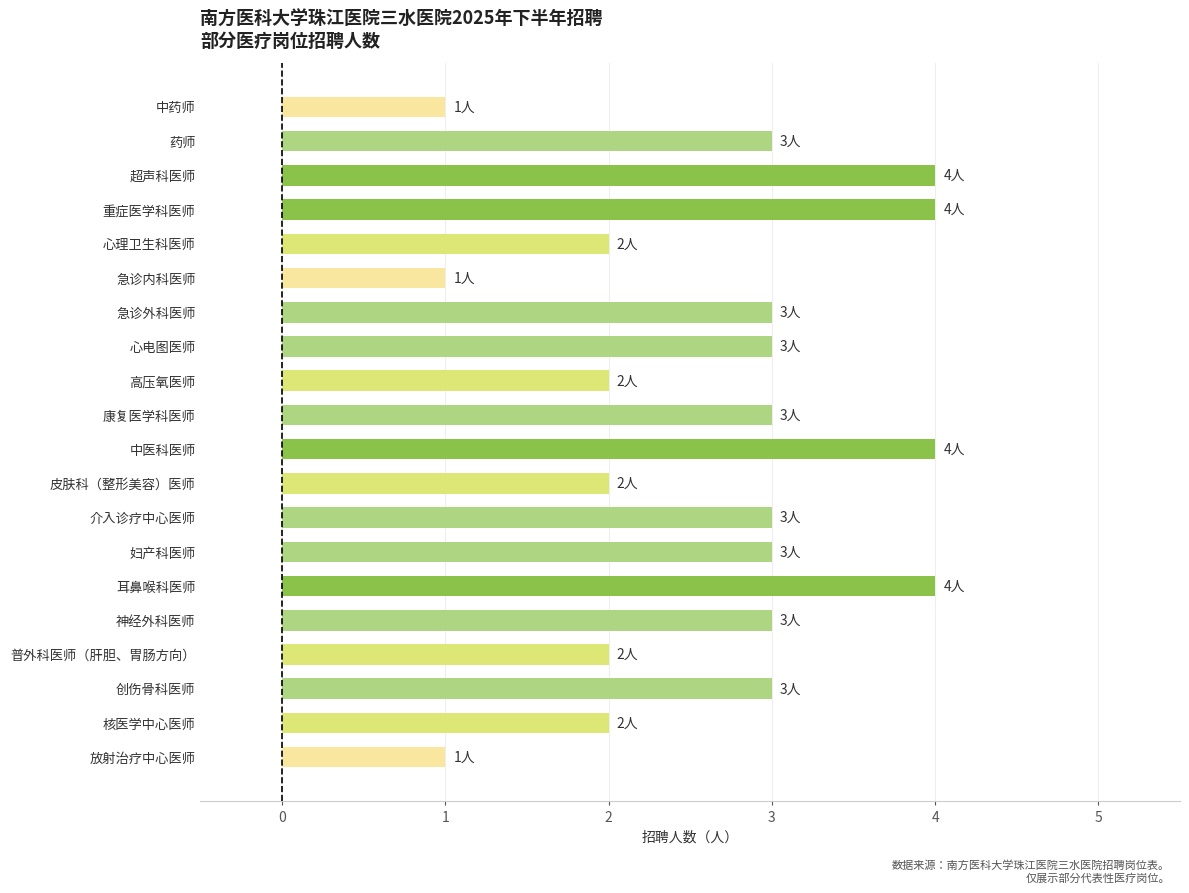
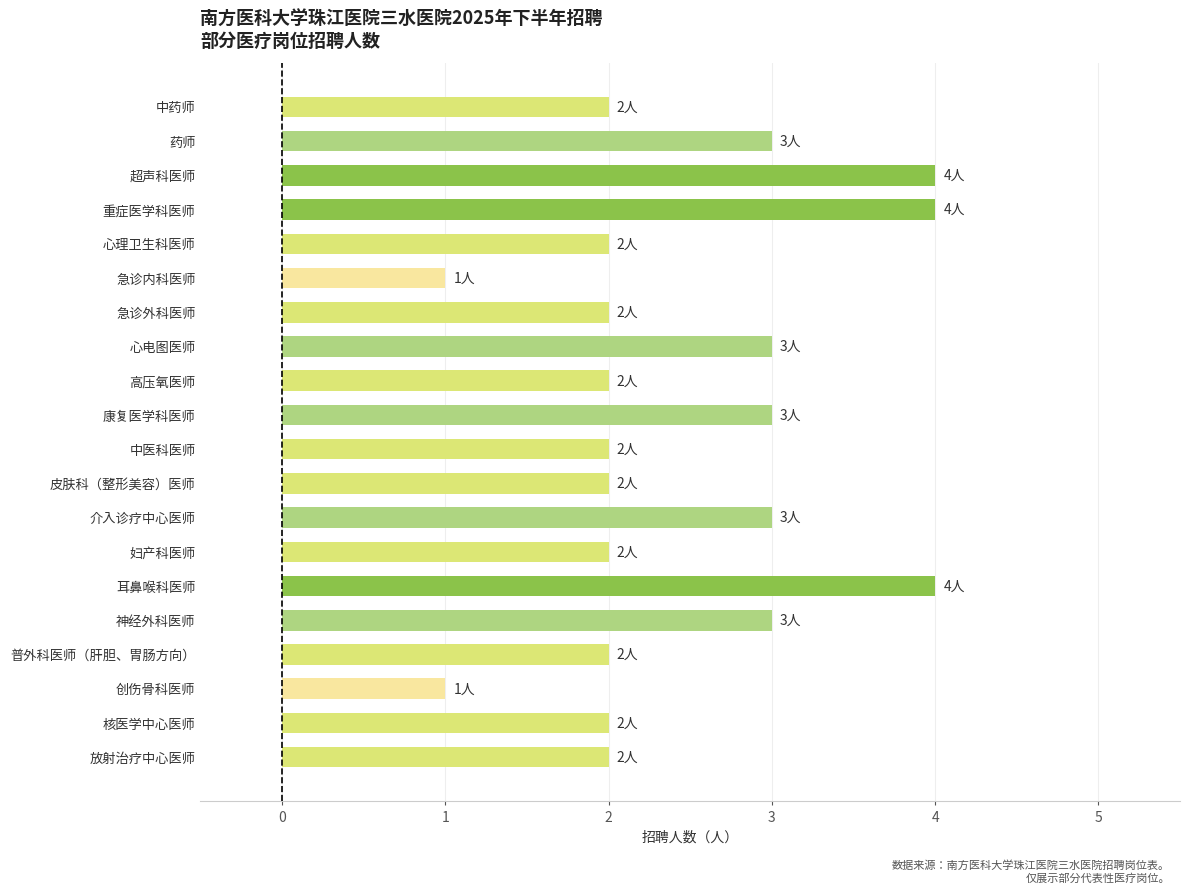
  {
-   "中药师": "1人",
+   "中药师": "2人",
    "药师": "3人",
    "超声科医师": "4人",
    "重症医学科医师": "4人",
    "心理卫生科医师": "2人",
    "急诊内科医师": "1人",
-   "急诊外科医师": "3人",
+   "急诊外科医师": "2人",
    "心电图医师": "3人",
    "高压氧医师": "2人",
    "康复医学科医师": "3人",
-   "中医科医师": "4人",
+   "中医科医师": "2人",
    "皮肤科（整形美容）医师": "2人",
    "介入诊疗中心医师": "3人",
-   "妇产科医师": "3人",
+   "妇产科医师": "2人",
    "耳鼻喉科医师": "4人",
    "神经外科医师": "3人",
    "普外科医师（肝胆、胃肠方向）": "2人",
-   "创伤骨科医师": "3人",
+   "创伤骨科医师": "1人",
    "核医学中心医师": "2人",
-   "放射治疗中心医师": "1人"
+   "放射治疗中心医师": "2人"
  }
